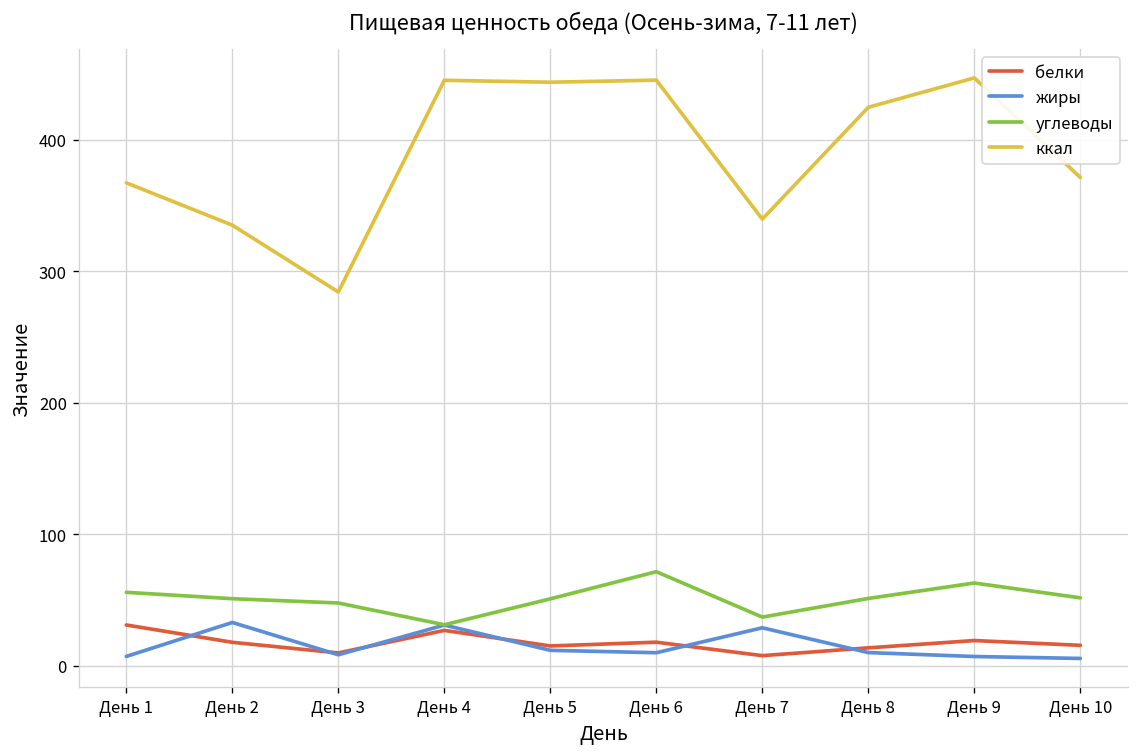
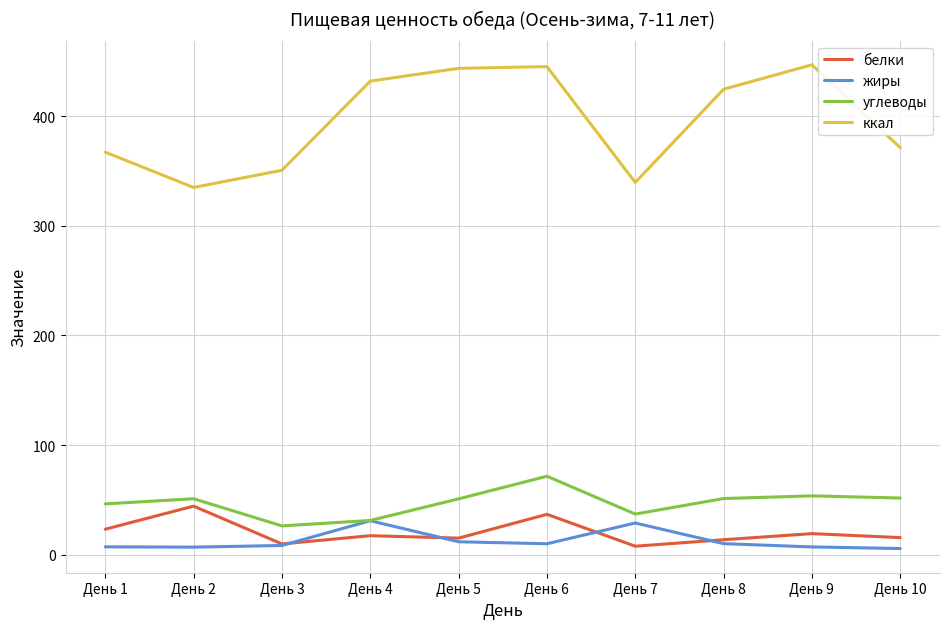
  {
    "белки": {
-     "День 1": 31,
-     "День 2": 18,
-     "День 4": 27,
+     "День 1": 23,
+     "День 2": 44,
+     "День 4": 17,
      "День 5": 15,
-     "День 6": 18,
+     "День 6": 37,
      "День 7": 8,
      "День 8": 14,
      "День 9": 19,
      "День 10": 15
    },
    "жиры": {
      "День 1": 7,
-     "День 2": 33,
+     "День 2": 7,
      "День 5": 12,
      "День 6": 10,
      "День 7": 29,
      "День 8": 10,
      "День 9": 7,
      "День 10": 6
    },
    "углеводы": {
-     "День 1": 56,
+     "День 1": 46,
      "День 2": 51,
-     "День 3": 48,
+     "День 3": 26,
      "День 5": 51,
      "День 6": 71,
      "День 7": 37,
      "День 8": 51,
-     "День 9": 63,
+     "День 9": 54,
      "День 10": 52
    },
    "ккал": {
      "День 1": 367,
      "День 2": 335,
-     "День 3": 284,
-     "День 4": 445,
+     "День 3": 351,
+     "День 4": 432,
      "День 5": 444,
      "День 6": 445,
      "День 7": 340,
      "День 8": 425,
      "День 9": 447,
      "День 10": 371
    }
  }
